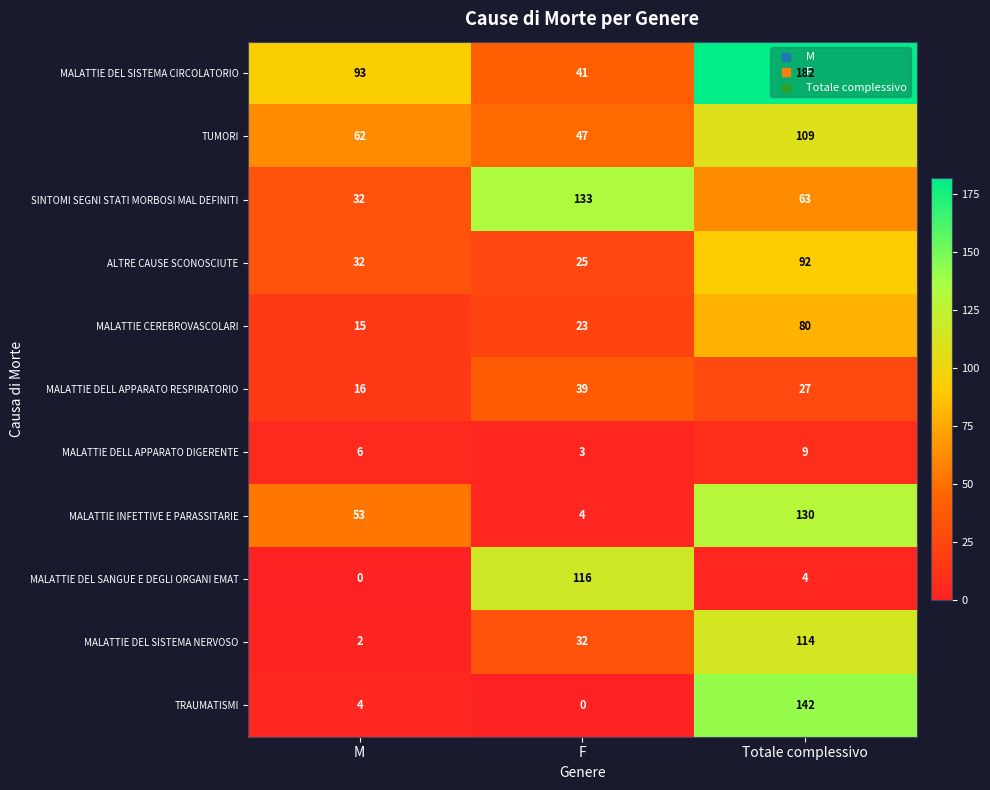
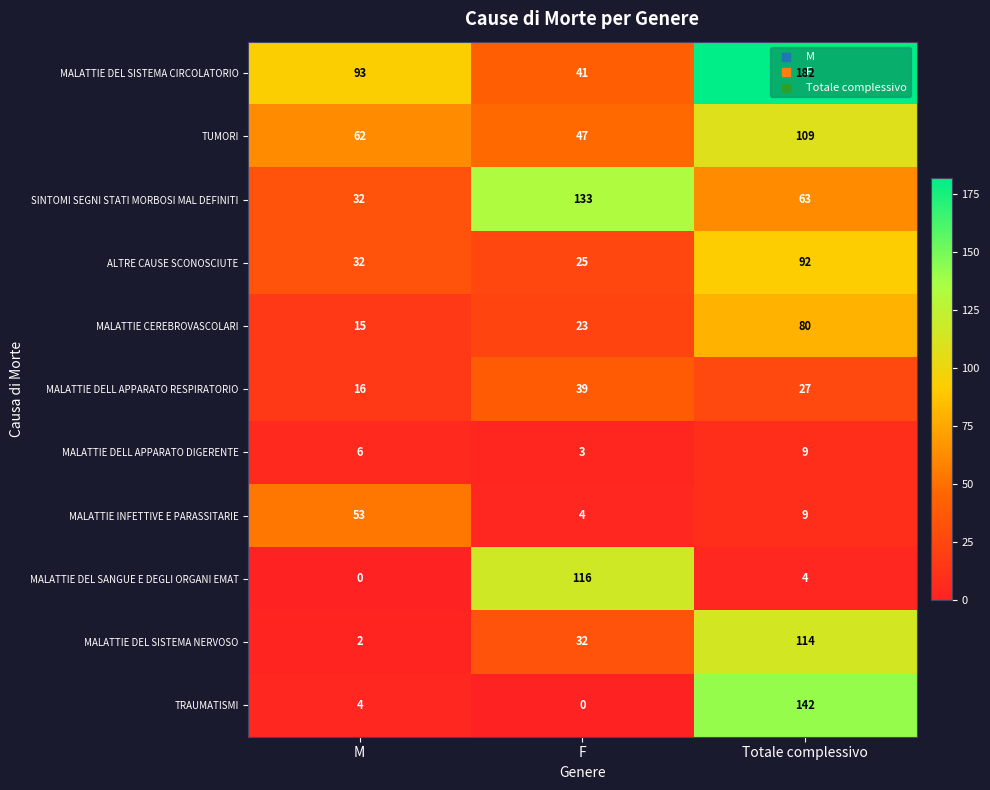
  {
    "MALATTIE DEL SISTEMA CIRCOLATORIO": {
      "M": 93,
      "F": 41
    },
    "TUMORI": {
      "M": 62,
      "F": 47,
      "Totale complessivo": 109
    },
    "SINTOMI SEGNI STATI MORBOSI MAL DEFINITI": {
      "M": 32,
      "F": 133,
      "Totale complessivo": 63
    },
    "ALTRE CAUSE SCONOSCIUTE": {
      "M": 32,
      "F": 25,
      "Totale complessivo": 92
    },
    "MALATTIE CEREBROVASCOLARI": {
      "M": 15,
      "F": 23,
      "Totale complessivo": 80
    },
    "MALATTIE DELL APPARATO RESPIRATORIO": {
      "M": 16,
      "F": 39,
      "Totale complessivo": 27
    },
    "MALATTIE DELL APPARATO DIGERENTE": {
      "M": 6,
      "F": 3,
      "Totale complessivo": 9
    },
    "MALATTIE INFETTIVE E PARASSITARIE": {
      "M": 53,
      "F": 4,
-     "Totale complessivo": 130
+     "Totale complessivo": 9
    },
    "MALATTIE DEL SANGUE E DEGLI ORGANI EMAT": {
      "M": 0,
      "F": 116,
      "Totale complessivo": 4
    },
    "MALATTIE DEL SISTEMA NERVOSO": {
      "M": 2,
      "F": 32,
      "Totale complessivo": 114
    },
    "TRAUMATISMI": {
      "M": 4,
      "F": 0,
      "Totale complessivo": 142
    }
  }
